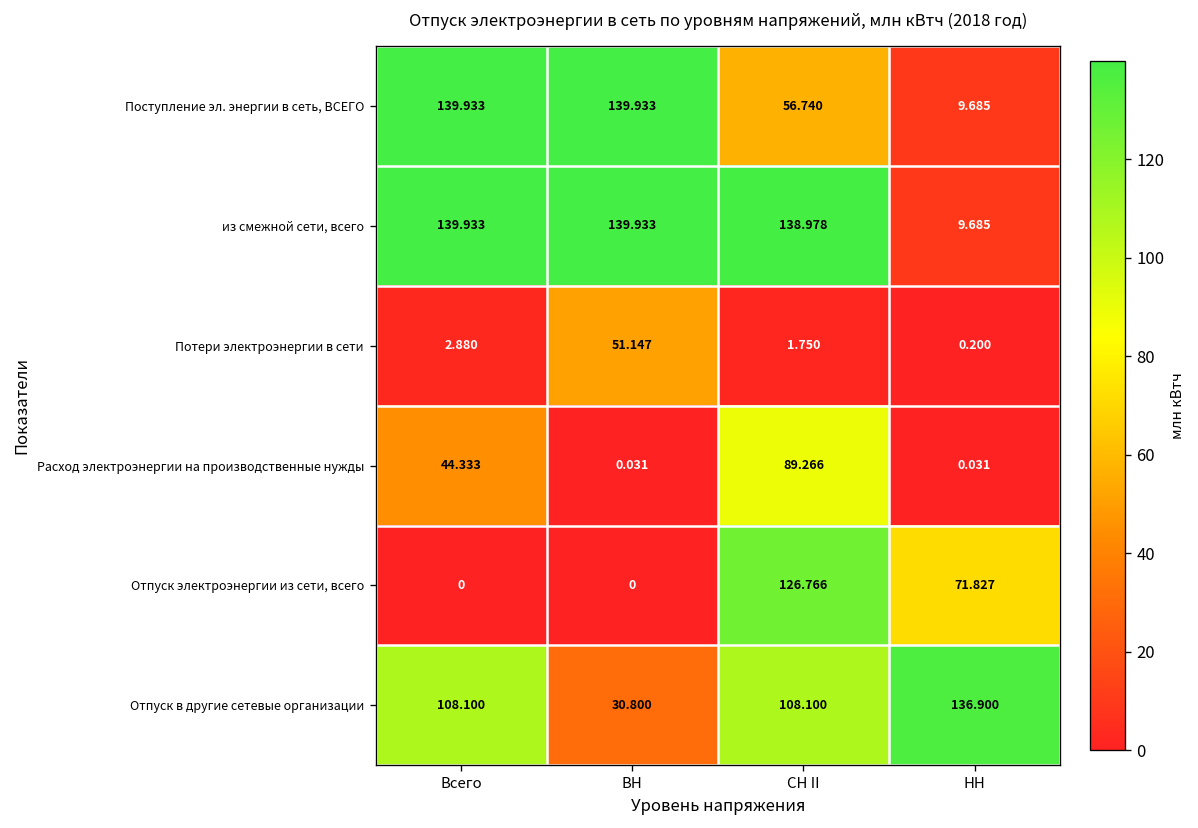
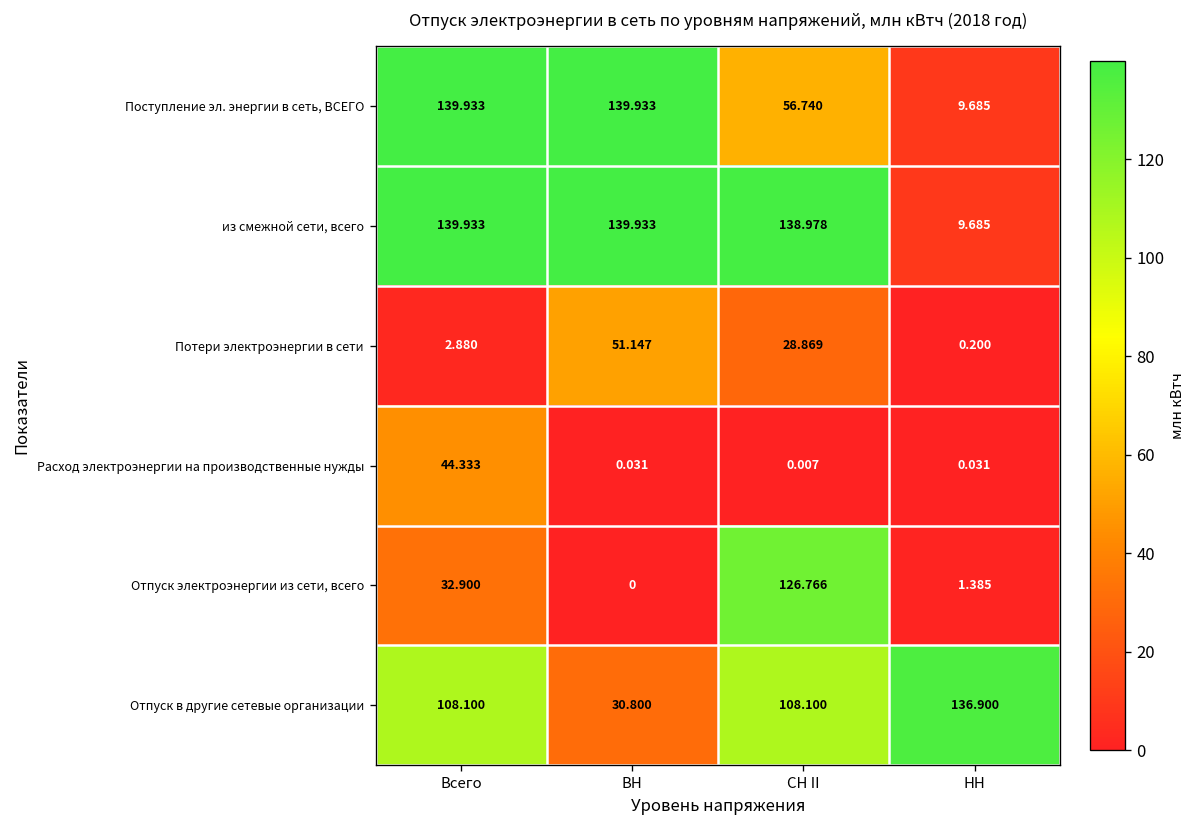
  {
    "Поступление эл. энергии в сеть, ВСЕГО": {
      "Всего": 139.933,
      "ВН": 139.933,
      "СН II": 56.740,
      "НН": 9.685
    },
    "из смежной сети, всего": {
      "Всего": 139.933,
      "ВН": 139.933,
      "СН II": 138.978,
      "НН": 9.685
    },
    "Потери электроэнергии в сети": {
      "Всего": 2.880,
      "ВН": 51.147,
-     "СН II": 1.750,
+     "СН II": 28.869,
      "НН": 0.200
    },
    "Расход электроэнергии на производственные нужды": {
      "Всего": 44.333,
      "ВН": 0.031,
-     "СН II": 89.266,
+     "СН II": 0.007,
      "НН": 0.031
    },
    "Отпуск электроэнергии из сети, всего": {
-     "Всего": 0,
+     "Всего": 32.900,
      "ВН": 0,
      "СН II": 126.766,
-     "НН": 71.827
+     "НН": 1.385
    },
    "Отпуск в другие сетевые организации": {
      "Всего": 108.100,
      "ВН": 30.800,
      "СН II": 108.100,
      "НН": 136.900
    }
  }
